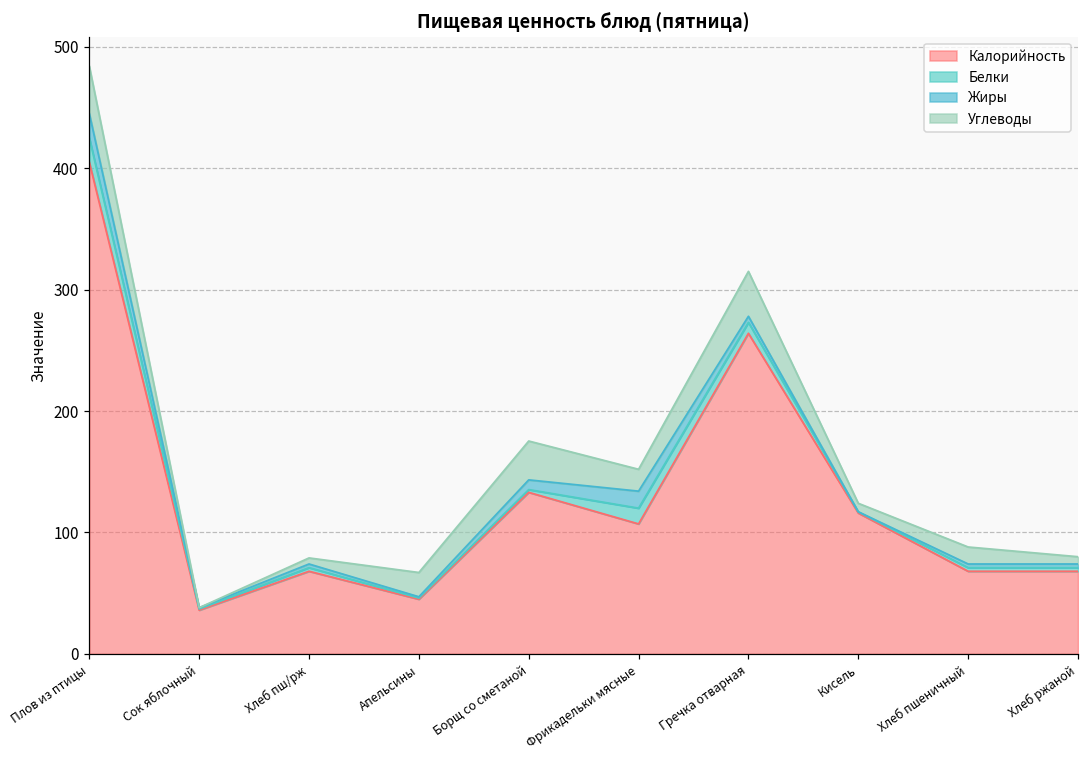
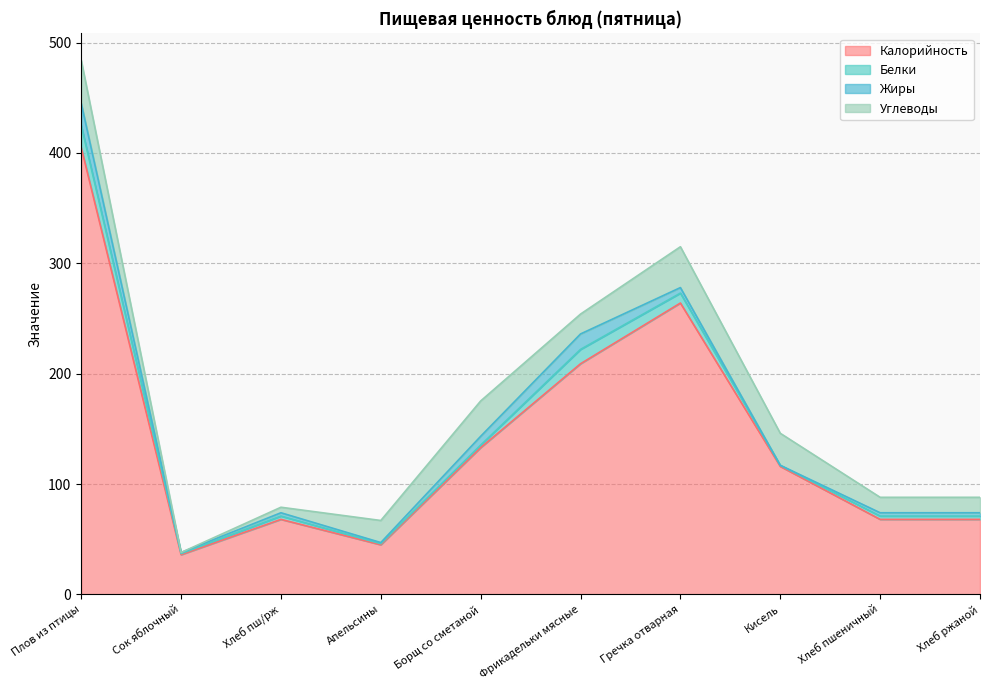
  {
    "Калорийность": {
      "Плов из птицы": 405,
      "Хлеб пш/рж": 68,
-     "Фрикадельки мясные": 107,
+     "Фрикадельки мясные": 209,
      "Гречка отварная": 264,
      "Хлеб пшеничный": 68,
      "Хлеб ржаной": 68
    },
    "Углеводы": {
      "Плов из птицы": 39,
      "Хлеб пш/рж": 5,
      "Апельсины": 20,
      "Борщ со сметаной": 32,
      "Фрикадельки мясные": 18,
      "Гречка отварная": 37,
-     "Кисель": 7,
+     "Кисель": 29,
      "Хлеб пшеничный": 14,
-     "Хлеб ржаной": 6
+     "Хлеб ржаной": 14
    }
  }
